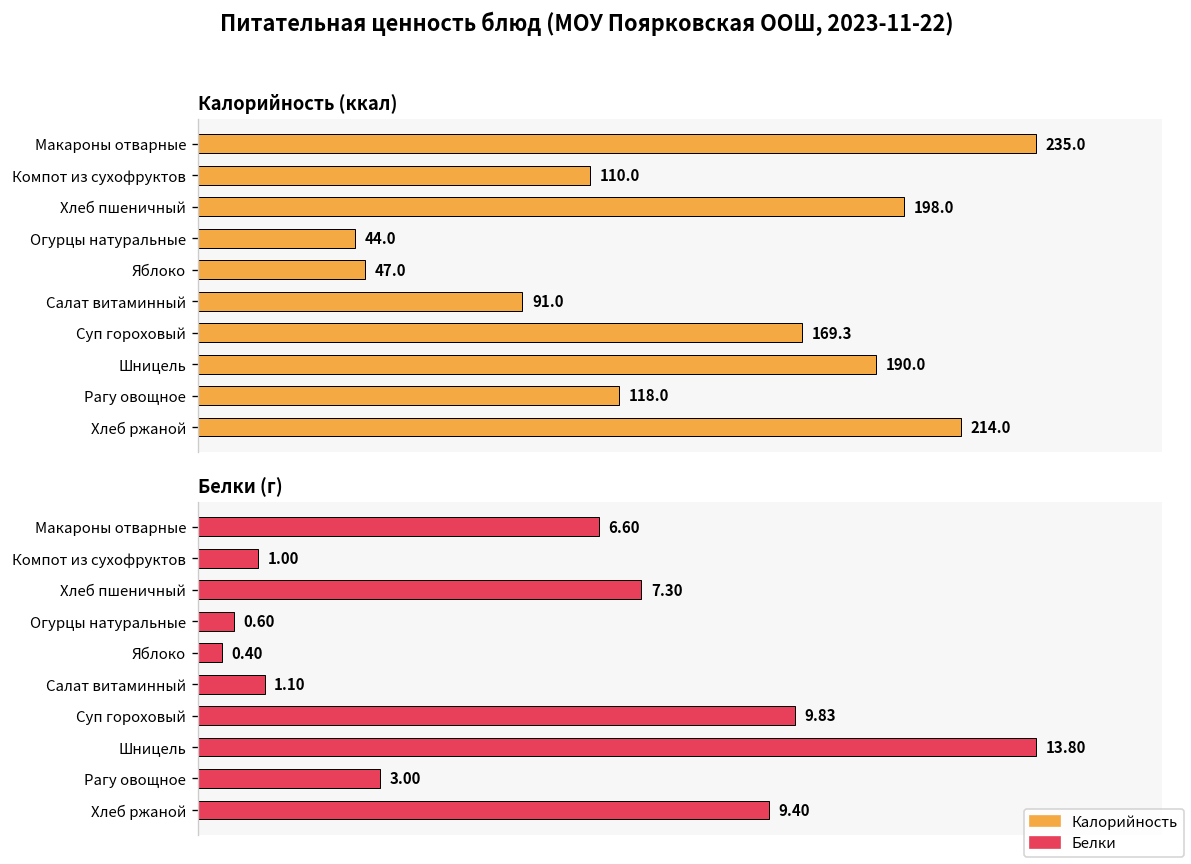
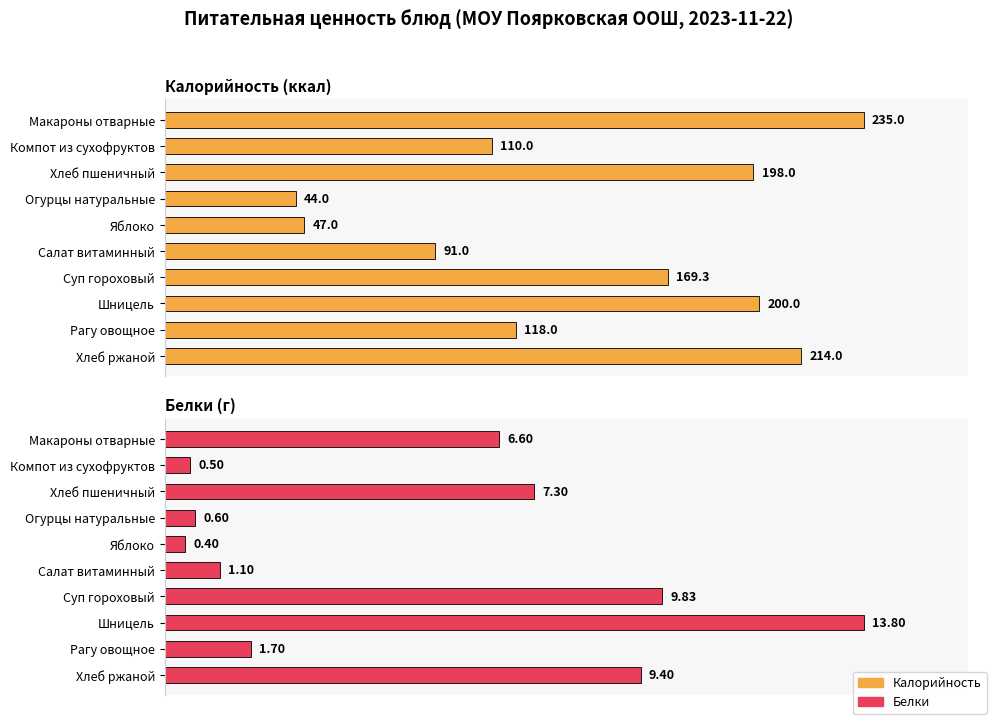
  {
    "Калорийность (ккал)": {
      "Макароны отварные": 235.0,
      "Компот из сухофруктов": 110.0,
      "Хлеб пшеничный": 198.0,
      "Огурцы натуральные": 44.0,
      "Яблоко": 47.0,
      "Салат витаминный": 91.0,
      "Суп гороховый": 169.3,
-     "Шницель": 190.0,
+     "Шницель": 200.0,
      "Рагу овощное": 118.0,
      "Хлеб ржаной": 214.0
    },
    "Белки (г)": {
      "Макароны отварные": 6.60,
-     "Компот из сухофруктов": 1.00,
+     "Компот из сухофруктов": 0.50,
      "Хлеб пшеничный": 7.30,
      "Огурцы натуральные": 0.60,
      "Яблоко": 0.40,
      "Салат витаминный": 1.10,
      "Суп гороховый": 9.83,
      "Шницель": 13.80,
-     "Рагу овощное": 3.00,
+     "Рагу овощное": 1.70,
      "Хлеб ржаной": 9.40
    }
  }
